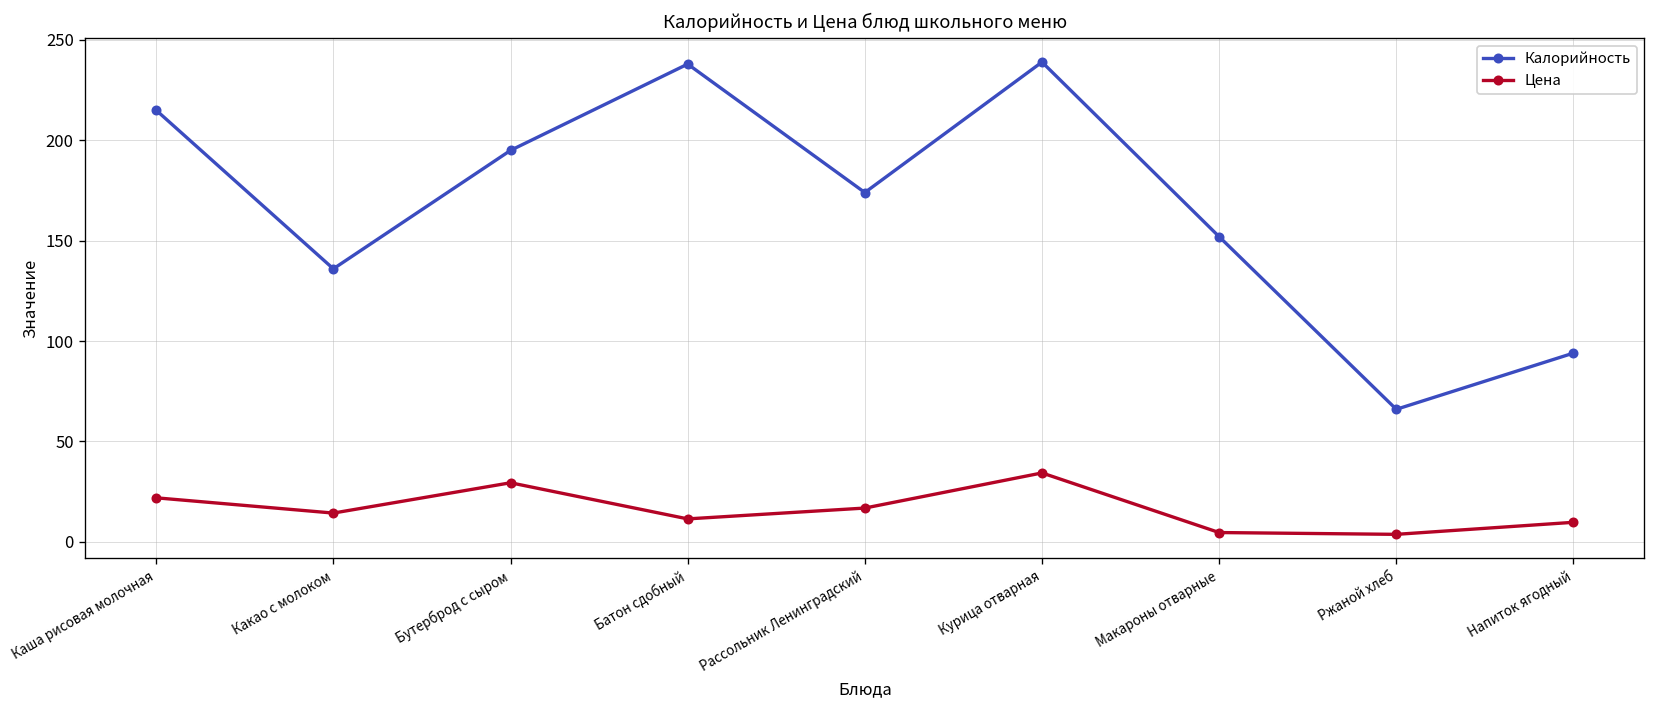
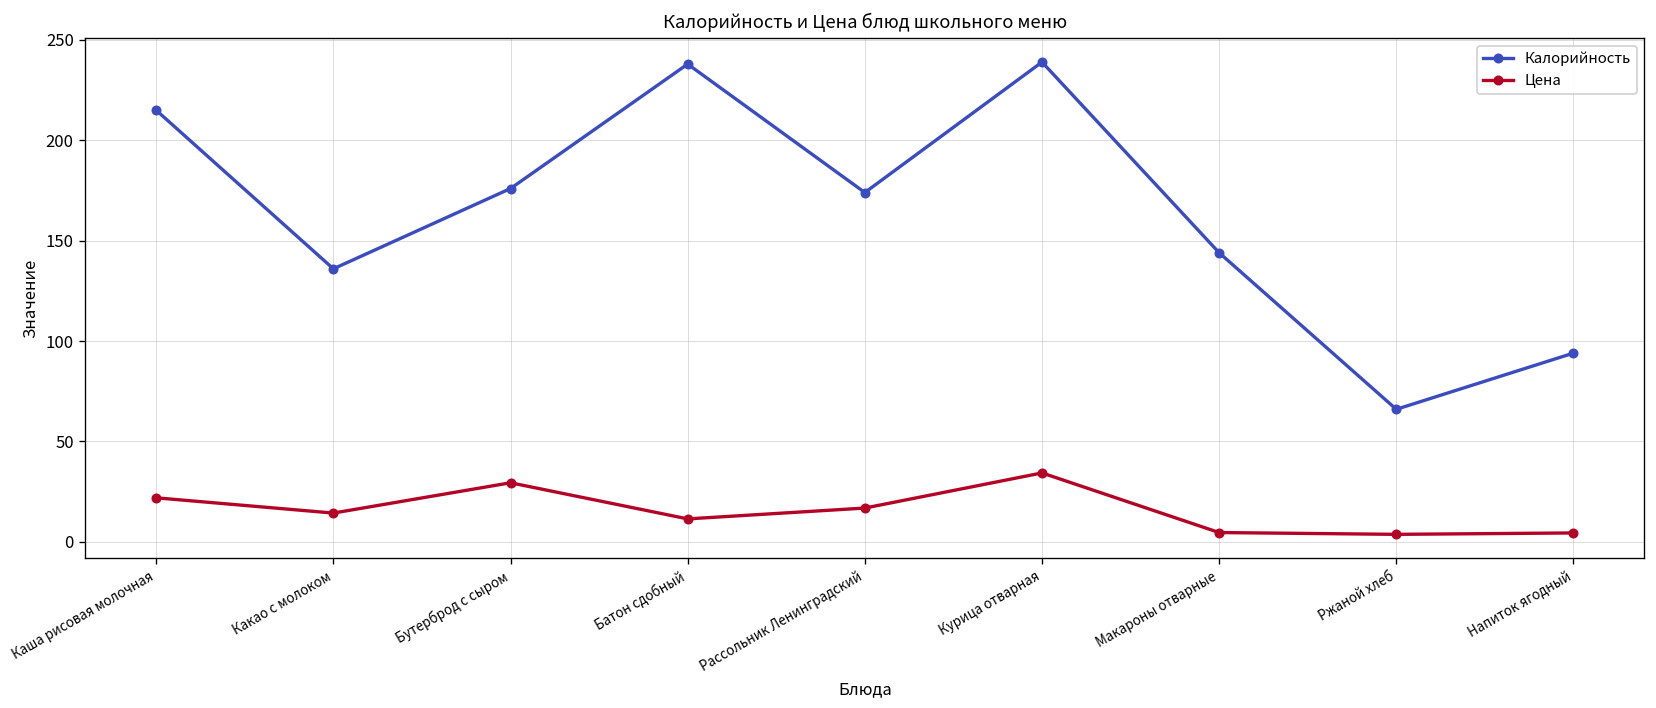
  {
    "Калорийность": {
      "Каша рисовая молочная": 215,
      "Какао с молоком": 136,
-     "Бутерброд с сыром": 195,
+     "Бутерброд с сыром": 176,
      "Батон сдобный": 238,
      "Рассольник Ленинградский": 174,
      "Курица отварная": 239,
-     "Макароны отварные": 152,
+     "Макароны отварные": 144,
      "Ржаной хлеб": 66,
      "Напиток ягодный": 94
    },
    "Цена": {
      "Каша рисовая молочная": 22,
      "Какао с молоком": 14,
      "Бутерброд с сыром": 29,
      "Батон сдобный": 11,
      "Рассольник Ленинградский": 17,
      "Курица отварная": 34,
      "Макароны отварные": 5,
      "Ржаной хлеб": 4,
-     "Напиток ягодный": 10
+     "Напиток ягодный": 4
    }
  }
